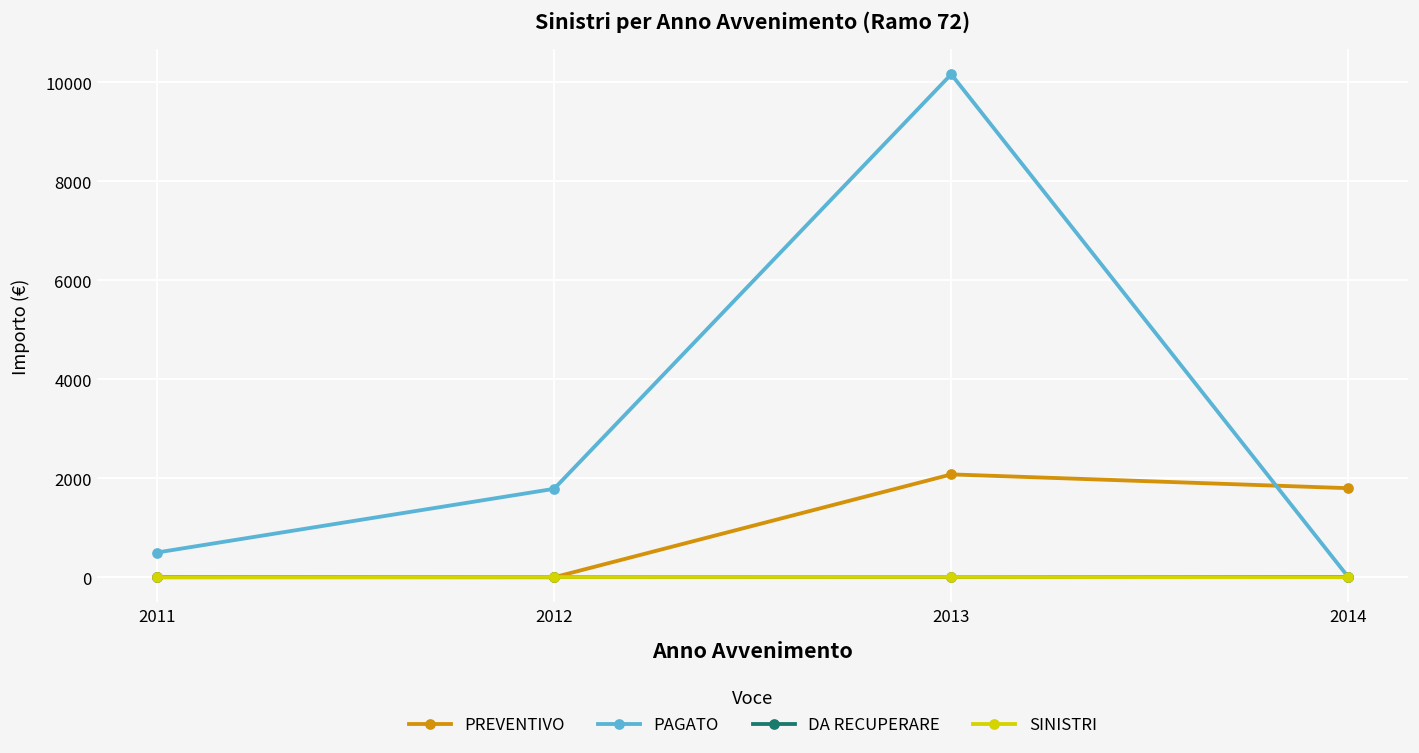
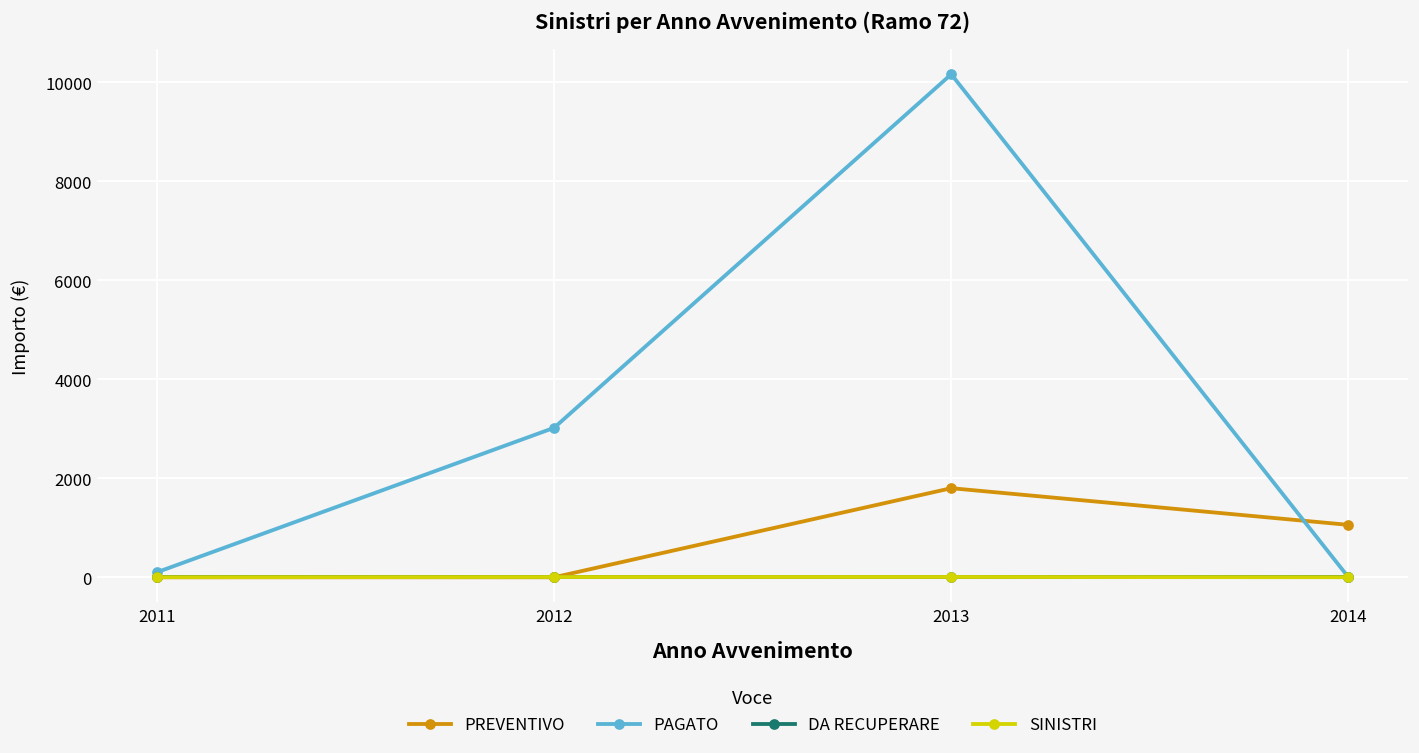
  {
    "PREVENTIVO": {
-     "2013": 2100,
-     "2014": 1800
+     "2013": 1800,
+     "2014": 1100
    },
    "PAGATO": {
-     "2011": 500,
-     "2012": 1800,
+     "2011": 100,
+     "2012": 3000,
      "2013": 10200
    }
  }
